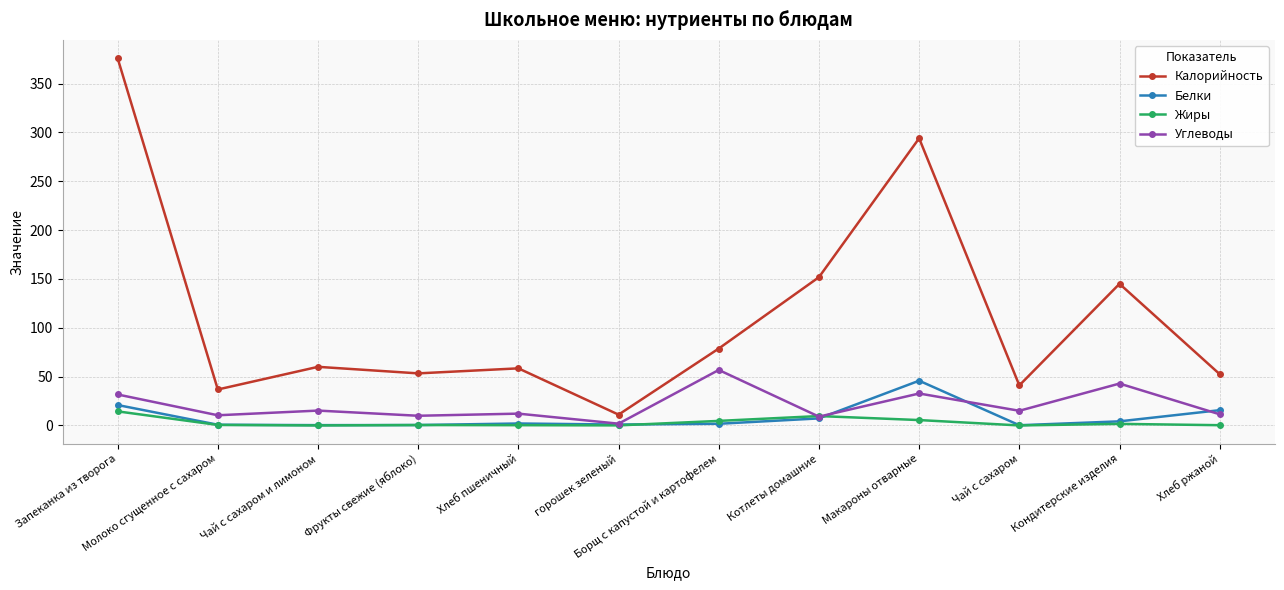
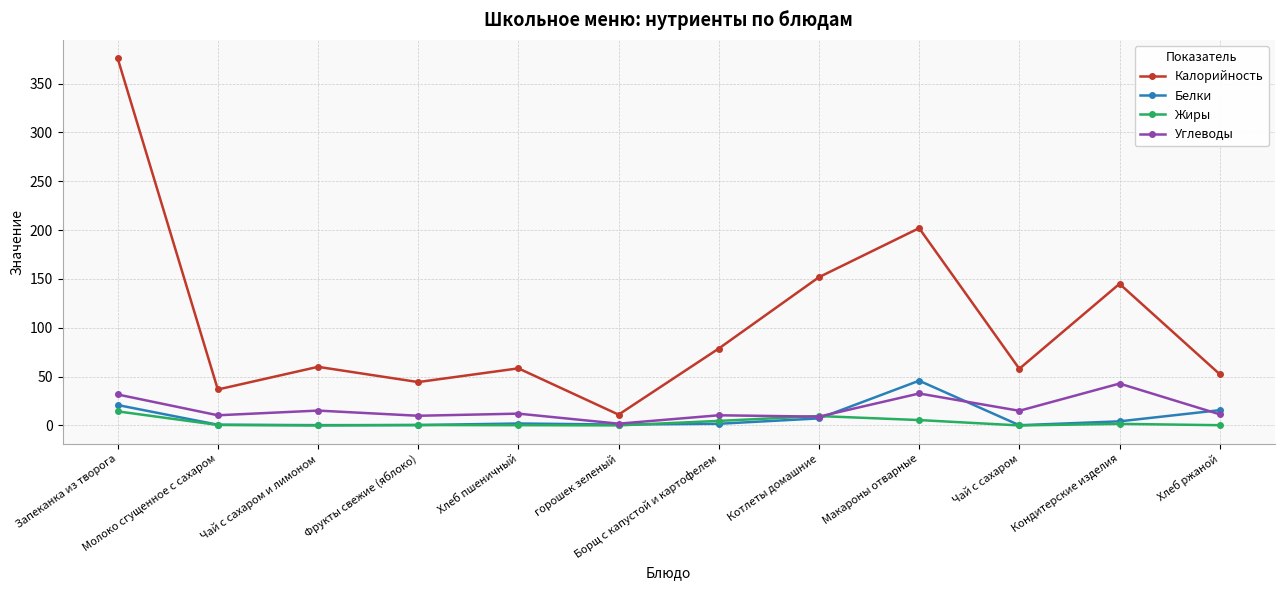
  {
    "Калорийность": {
      "Запеканка из творога": 380,
      "Молоко сгущенное с сахаром": 40,
      "Чай с сахаром и лимоном": 60,
-     "Фрукты свежие (яблоко)": 50,
+     "Фрукты свежие (яблоко)": 40,
      "Хлеб пшеничный": 60,
      "горошек зеленый": 10,
      "Борщ с капустой и картофелем": 80,
      "Котлеты домашние": 150,
-     "Макароны отварные": 290,
-     "Чай с сахаром": 40,
+     "Макароны отварные": 200,
+     "Чай с сахаром": 60,
      "Кондитерские изделия": 150,
      "Хлеб ржаной": 50
    },
    "Белки": {
      "Запеканка из творога": 20,
      "Борщ с капустой и картофелем": 0,
      "Макароны отварные": 50,
      "Хлеб ржаной": 20
    },
    "Жиры": {
      "Запеканка из творога": 10,
      "Борщ с капустой и картофелем": 0,
      "Макароны отварные": 10,
      "Хлеб ржаной": 0
    },
    "Углеводы": {
      "Запеканка из творога": 30,
      "Молоко сгущенное с сахаром": 10,
      "Чай с сахаром и лимоном": 20,
      "Фрукты свежие (яблоко)": 10,
      "Хлеб пшеничный": 10,
-     "Борщ с капустой и картофелем": 60,
+     "Борщ с капустой и картофелем": 10,
      "Макароны отварные": 30,
      "Чай с сахаром": 20,
      "Кондитерские изделия": 40,
      "Хлеб ржаной": 10
    }
  }
